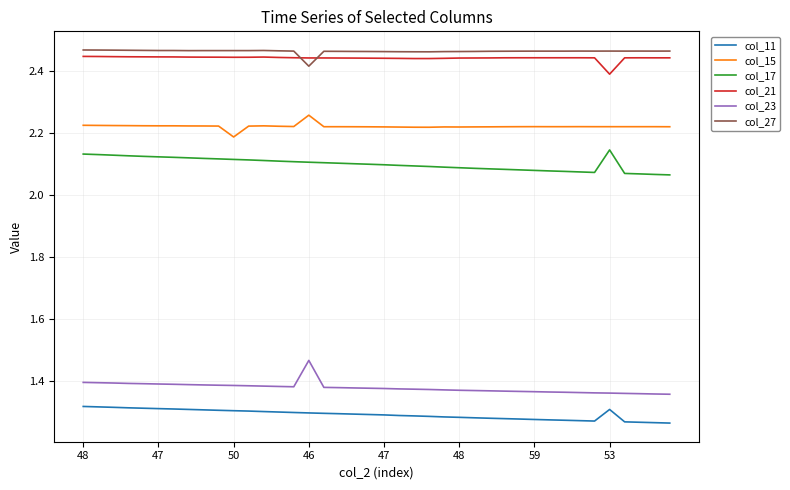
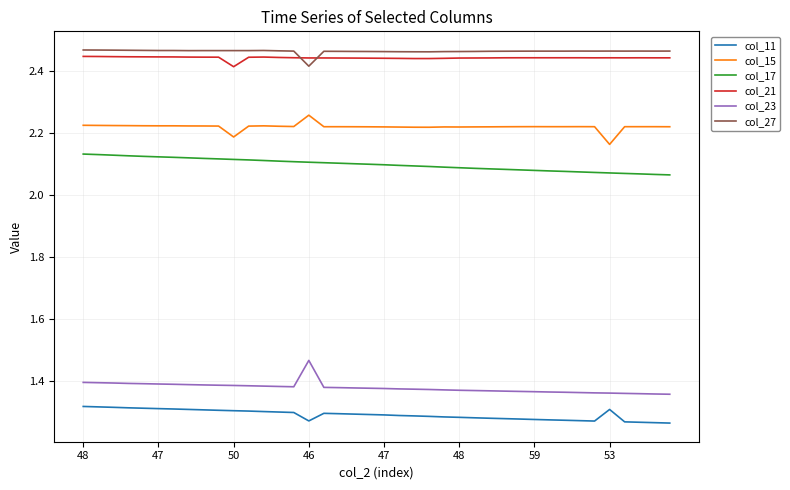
  {
    "col_11": {
      "50": 1.31,
-     "46": 1.30,
+     "46": 1.27,
      "59": 1.28,
      "53": 1.31
    },
    "col_15": {
      "50": 2.19,
      "46": 2.26,
      "59": 2.22,
-     "53": 2.22
+     "53": 2.16
    },
    "col_17": {
      "50": 2.12,
      "46": 2.11,
      "59": 2.08,
-     "53": 2.15
+     "53": 2.07
    },
    "col_21": {
-     "50": 2.45,
+     "50": 2.42,
      "46": 2.44,
      "59": 2.44,
-     "53": 2.39
+     "53": 2.44
    },
    "col_23": {
      "50": 1.39,
      "46": 1.47,
      "59": 1.37,
      "53": 1.36
    },
    "col_27": {
      "50": 2.47,
      "46": 2.42,
      "59": 2.47,
      "53": 2.47
    }
  }
